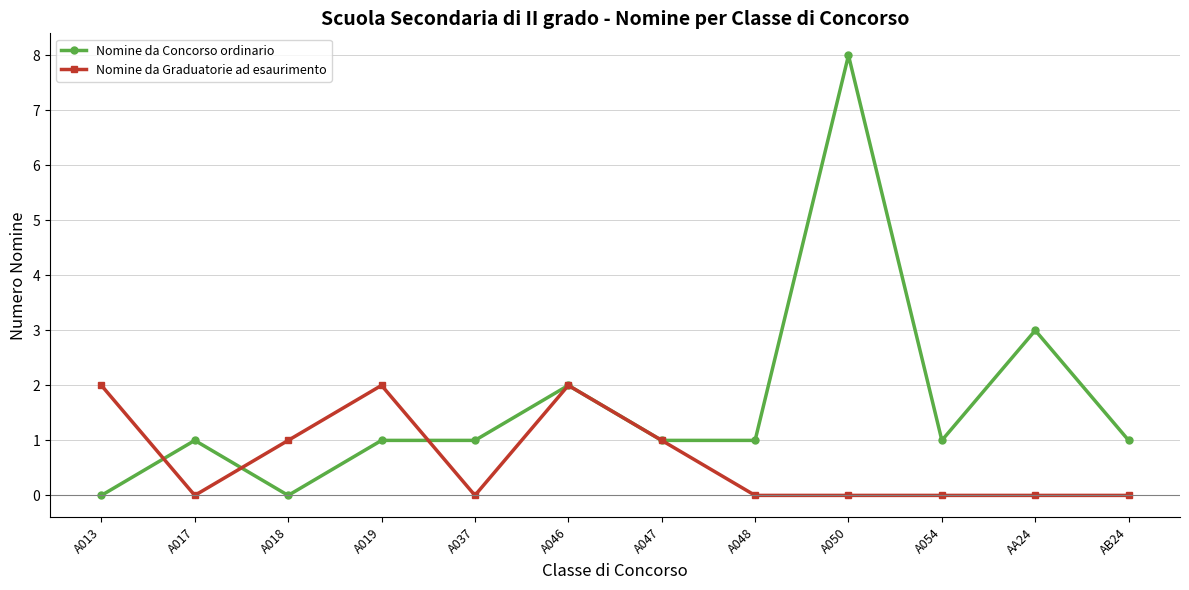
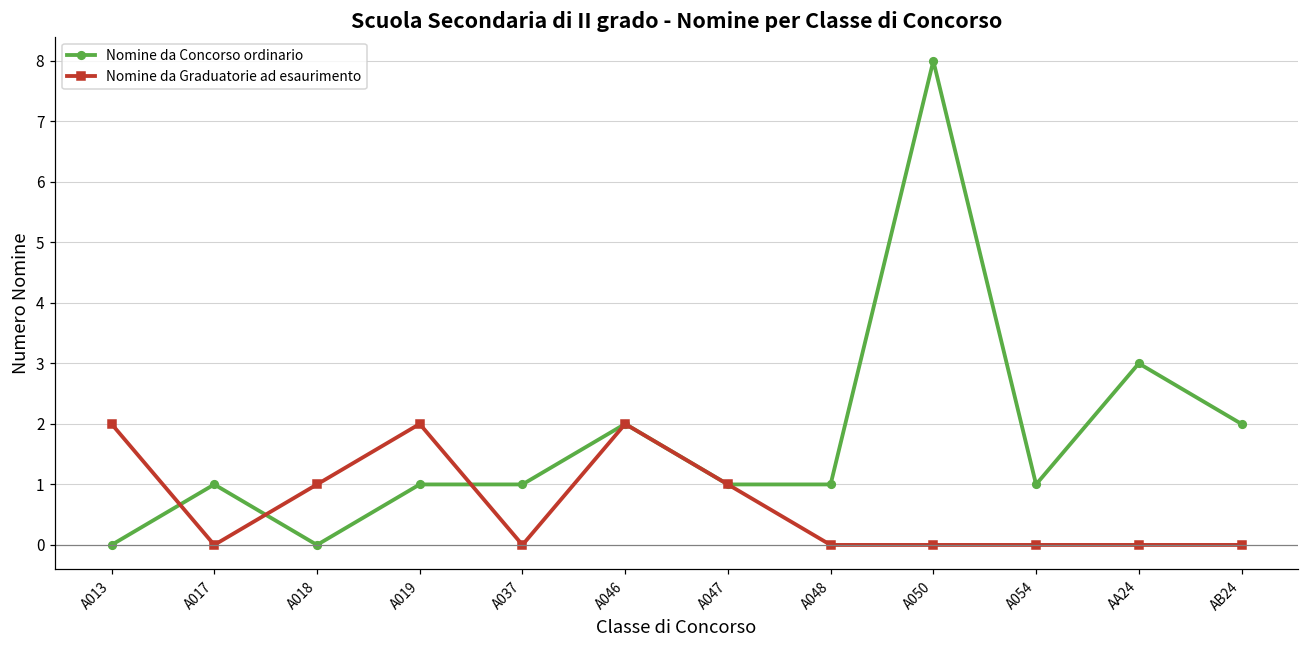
  {
    "Nomine da Concorso ordinario": {
      "A013": 0,
      "A017": 1,
      "A018": 0,
      "A019": 1,
      "A037": 1,
      "A048": 1,
      "A050": 8,
      "A054": 1,
      "AA24": 3,
-     "AB24": 1
+     "AB24": 2
    },
    "Nomine da Graduatorie ad esaurimento": {
      "A013": 2,
      "A017": 0,
      "A018": 1,
      "A019": 2,
      "A037": 0,
      "A048": 0,
      "A050": 0,
      "A054": 0,
      "AA24": 0,
      "AB24": 0
    }
  }
